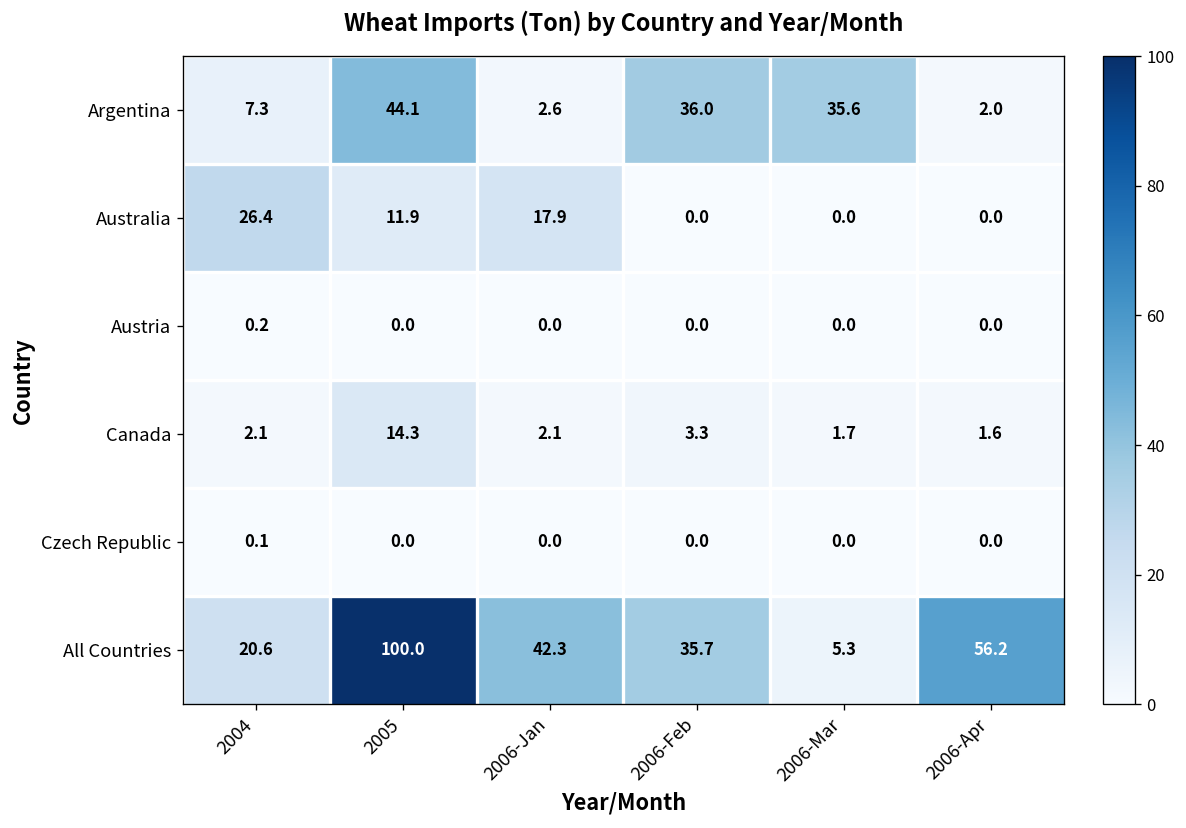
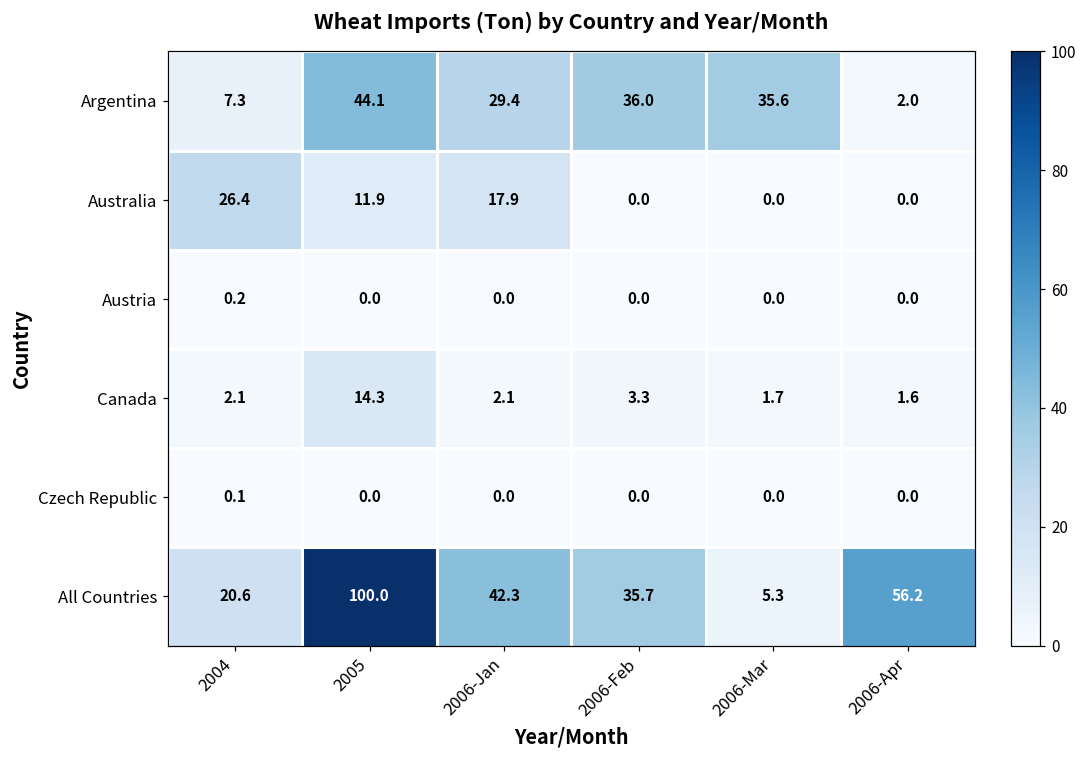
  {
    "Argentina": {
      "2004": 7.3,
      "2005": 44.1,
-     "2006-Jan": 2.6,
+     "2006-Jan": 29.4,
      "2006-Feb": 36.0,
      "2006-Mar": 35.6,
      "2006-Apr": 2.0
    },
    "Australia": {
      "2004": 26.4,
      "2005": 11.9,
      "2006-Jan": 17.9,
      "2006-Feb": 0.0,
      "2006-Mar": 0.0,
      "2006-Apr": 0.0
    },
    "Austria": {
      "2004": 0.2,
      "2005": 0.0,
      "2006-Jan": 0.0,
      "2006-Feb": 0.0,
      "2006-Mar": 0.0,
      "2006-Apr": 0.0
    },
    "Canada": {
      "2004": 2.1,
      "2005": 14.3,
      "2006-Jan": 2.1,
      "2006-Feb": 3.3,
      "2006-Mar": 1.7,
      "2006-Apr": 1.6
    },
    "Czech Republic": {
      "2004": 0.1,
      "2005": 0.0,
      "2006-Jan": 0.0,
      "2006-Feb": 0.0,
      "2006-Mar": 0.0,
      "2006-Apr": 0.0
    },
    "All Countries": {
      "2004": 20.6,
      "2005": 100.0,
      "2006-Jan": 42.3,
      "2006-Feb": 35.7,
      "2006-Mar": 5.3,
      "2006-Apr": 56.2
    }
  }
